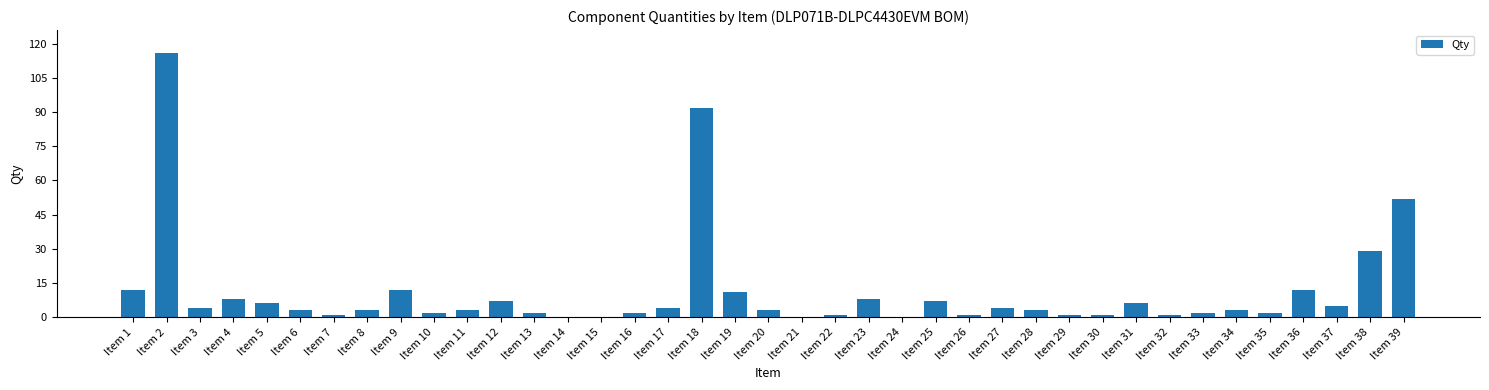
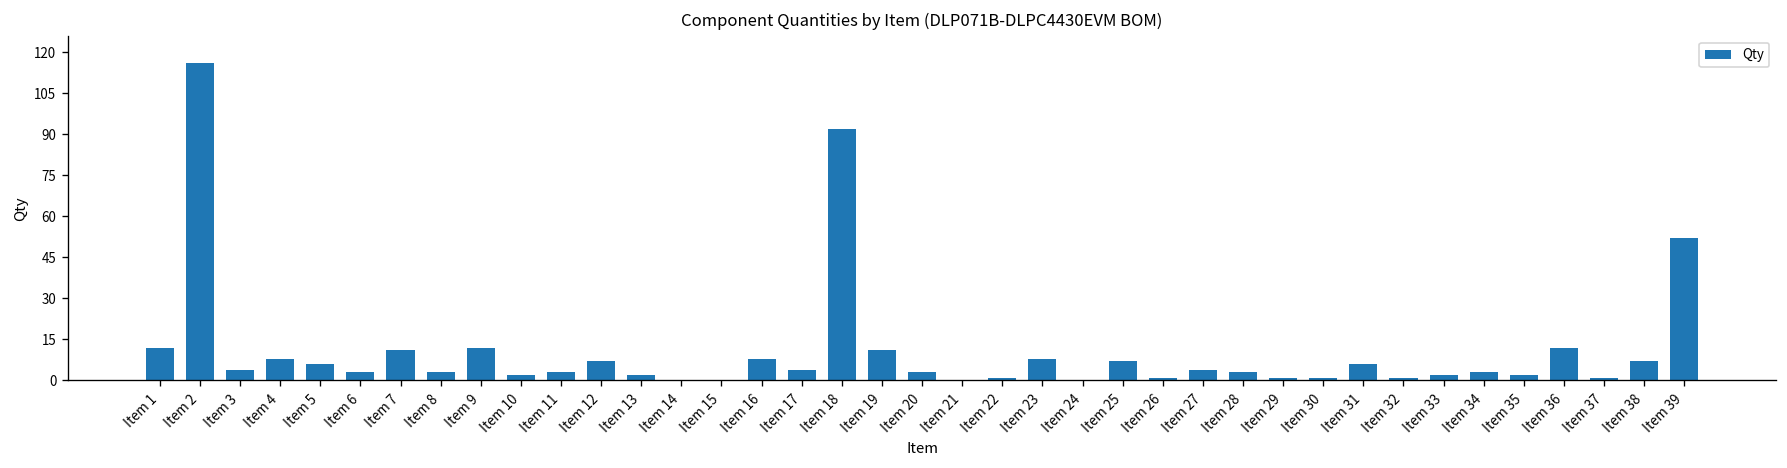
  {
    "Item 1": 12,
    "Item 2": 116,
    "Item 3": 4,
    "Item 4": 8,
    "Item 5": 6,
    "Item 6": 3,
-   "Item 7": 1,
+   "Item 7": 11,
    "Item 8": 3,
    "Item 9": 12,
    "Item 10": 2,
    "Item 11": 3,
    "Item 12": 7,
    "Item 13": 2,
    "Item 14": 0,
    "Item 15": 0,
-   "Item 16": 2,
+   "Item 16": 8,
    "Item 17": 4,
    "Item 18": 92,
    "Item 19": 11,
    "Item 20": 3,
    "Item 21": 0,
    "Item 23": 8,
    "Item 24": 0,
    "Item 25": 7,
    "Item 27": 4,
    "Item 28": 3,
    "Item 31": 6,
    "Item 33": 2,
    "Item 34": 3,
    "Item 35": 2,
    "Item 36": 12,
-   "Item 37": 5,
-   "Item 38": 29,
+   "Item 37": 1,
+   "Item 38": 7,
    "Item 39": 52
  }
